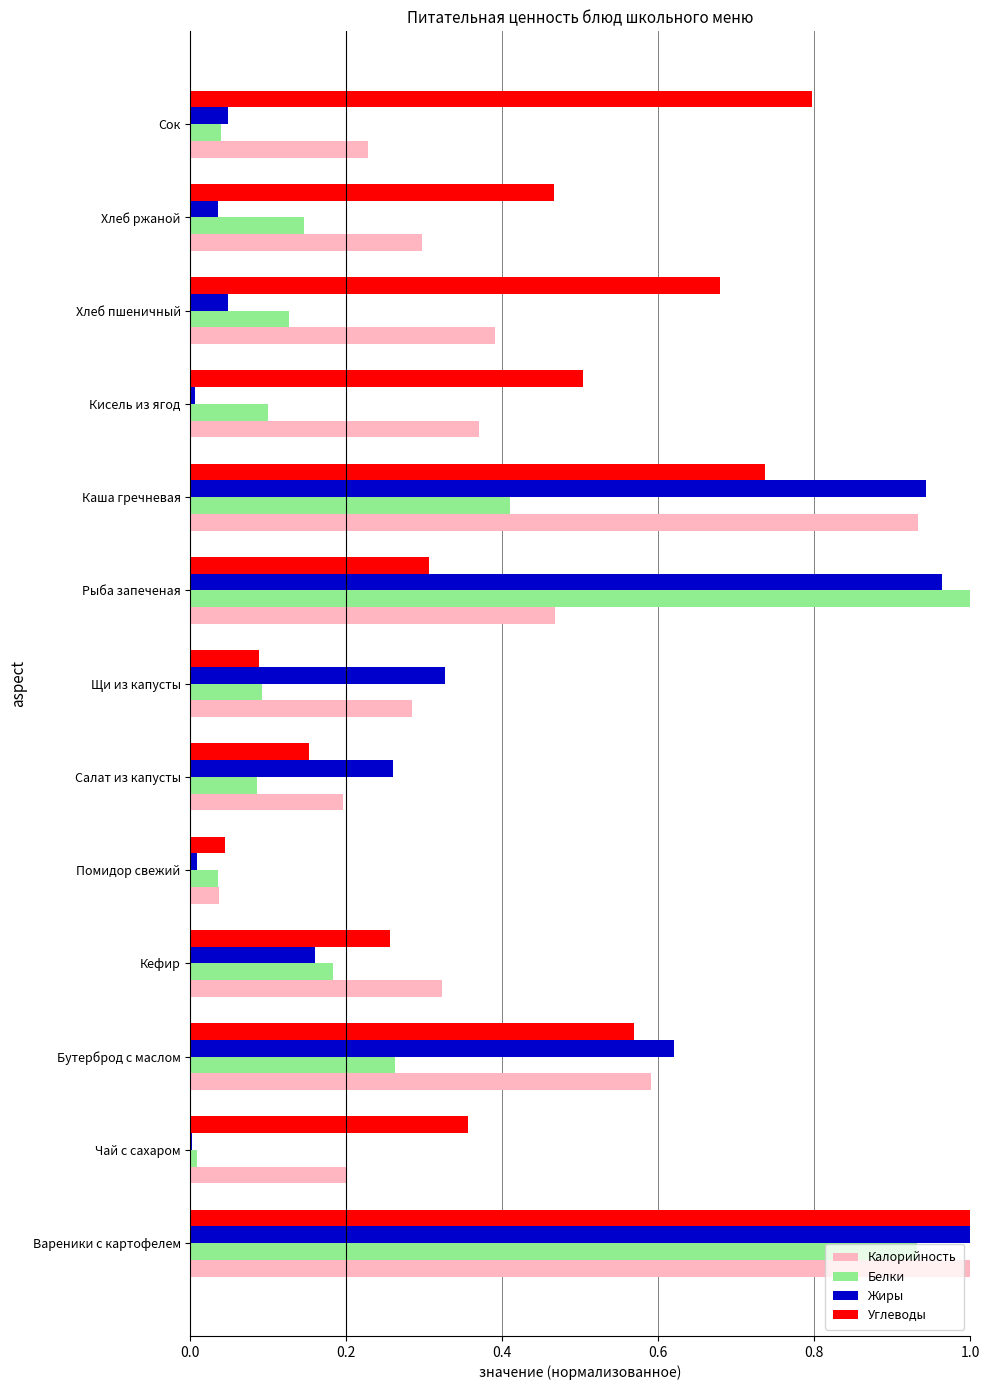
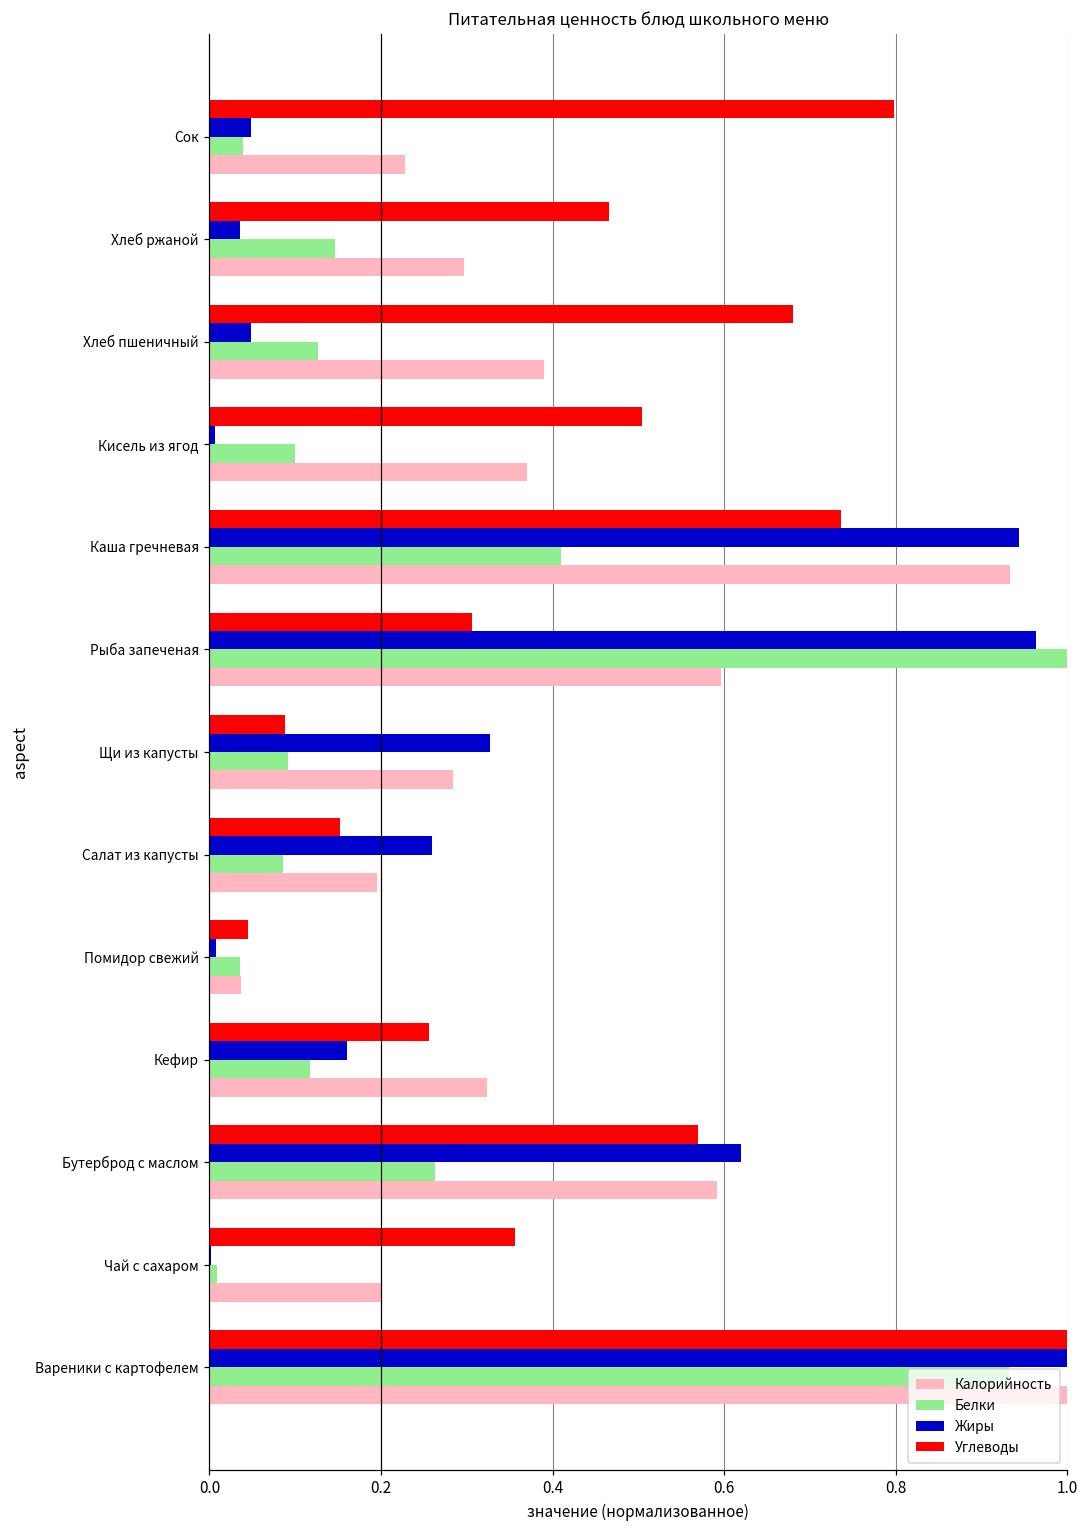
  {
    "Калорийность": {
      "Сок": 0.23,
      "Хлеб ржаной": 0.30,
      "Хлеб пшеничный": 0.39,
      "Кисель из ягод": 0.37,
      "Каша гречневая": 0.93,
-     "Рыба запеченая": 0.47,
+     "Рыба запеченая": 0.60,
      "Щи из капусты": 0.28,
      "Салат из капусты": 0.20,
      "Помидор свежий": 0.04,
      "Кефир": 0.32,
      "Бутерброд с маслом": 0.59,
      "Чай с сахаром": 0.20,
      "Вареники с картофелем": 1.00
    },
    "Белки": {
      "Сок": 0.04,
      "Хлеб ржаной": 0.15,
      "Хлеб пшеничный": 0.13,
      "Кисель из ягод": 0.10,
      "Каша гречневая": 0.41,
      "Рыба запеченая": 1.00,
      "Щи из капусты": 0.09,
      "Салат из капусты": 0.09,
      "Помидор свежий": 0.04,
-     "Кефир": 0.18,
+     "Кефир": 0.12,
      "Бутерброд с маслом": 0.26,
      "Чай с сахаром": 0.01
    },
    "Жиры": {
      "Сок": 0.05,
      "Хлеб ржаной": 0.04,
      "Хлеб пшеничный": 0.05,
      "Кисель из ягод": 0.01,
      "Каша гречневая": 0.94,
      "Рыба запеченая": 0.96,
      "Щи из капусты": 0.33,
      "Салат из капусты": 0.26,
      "Помидор свежий": 0.01,
      "Кефир": 0.16,
      "Бутерброд с маслом": 0.62,
      "Вареники с картофелем": 1.00
    },
    "Углеводы": {
      "Сок": 0.80,
      "Хлеб ржаной": 0.47,
      "Хлеб пшеничный": 0.68,
      "Кисель из ягод": 0.50,
      "Каша гречневая": 0.74,
      "Рыба запеченая": 0.31,
      "Щи из капусты": 0.09,
      "Салат из капусты": 0.15,
      "Помидор свежий": 0.04,
      "Кефир": 0.26,
      "Бутерброд с маслом": 0.57,
      "Чай с сахаром": 0.36,
      "Вареники с картофелем": 1.00
    }
  }
